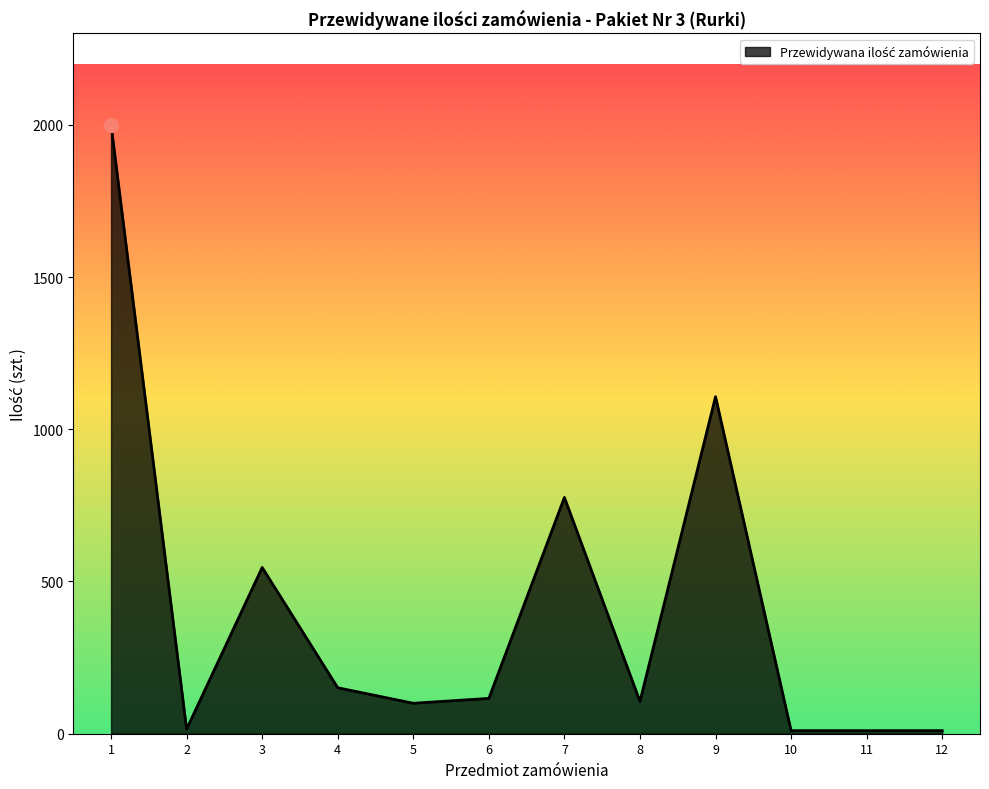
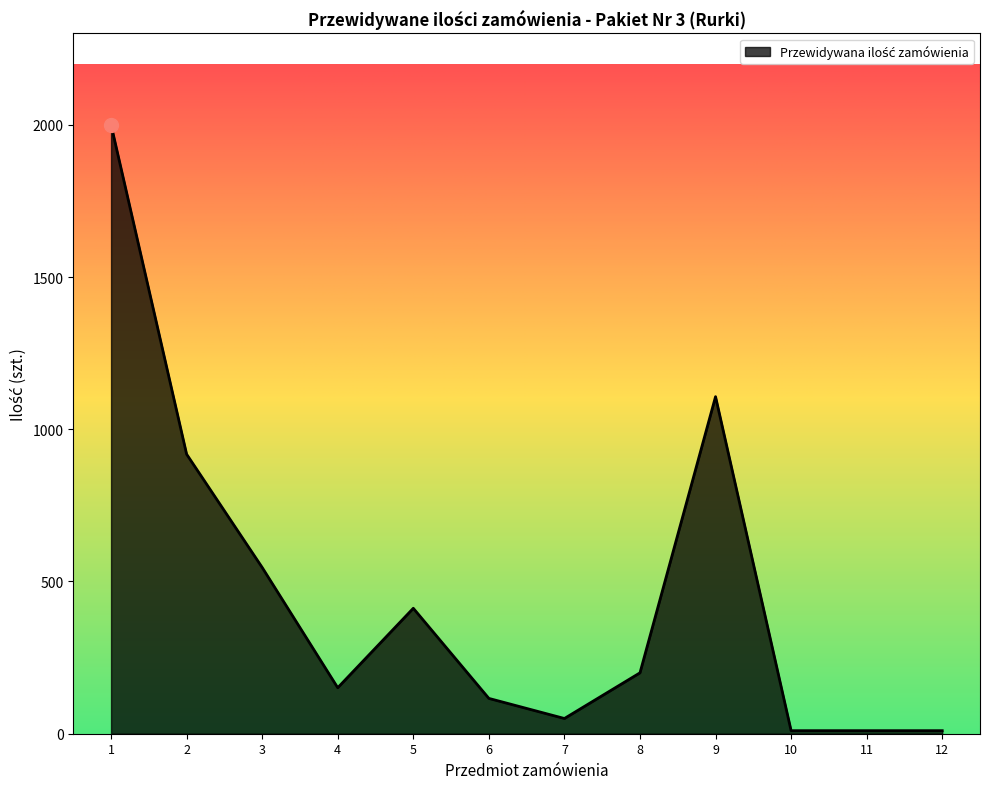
  {
    "Przewidywana ilość zamówienia": {
-     "2": 20,
+     "2": 920,
      "3": 550,
      "4": 150,
-     "5": 100,
+     "5": 410,
      "6": 120,
-     "7": 780,
-     "8": 110,
+     "7": 50,
+     "8": 200,
      "9": 1110,
      "10": 10,
      "11": 10,
      "12": 10
    }
  }
